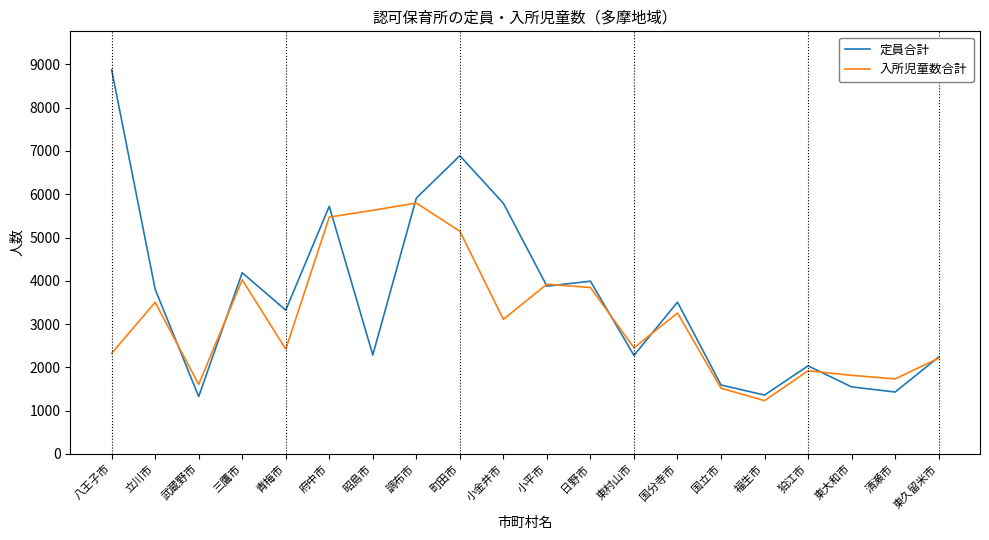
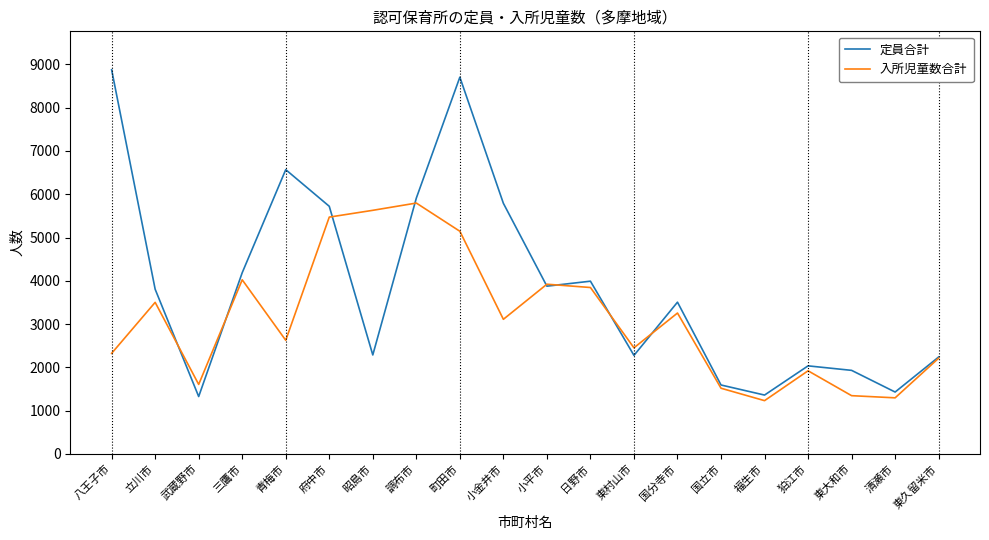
  {
    "定員合計": {
      "八王子市": 8900,
      "立川市": 3800,
      "武蔵野市": 1300,
      "三鷹市": 4200,
-     "青梅市": 3300,
+     "青梅市": 6600,
      "府中市": 5700,
      "昭島市": 2300,
      "調布市": 5900,
-     "町田市": 6900,
+     "町田市": 8700,
      "小金井市": 5800,
      "日野市": 4000,
      "東村山市": 2300,
      "国分寺市": 3500,
      "国立市": 1600,
      "福生市": 1400,
      "狛江市": 2000,
-     "東大和市": 1500,
+     "東大和市": 1900,
      "清瀬市": 1400
    },
    "入所児童数合計": {
      "八王子市": 2300,
      "立川市": 3500,
      "武蔵野市": 1600,
      "三鷹市": 4000,
-     "青梅市": 2400,
+     "青梅市": 2600,
      "府中市": 5500,
      "昭島市": 5600,
      "調布市": 5800,
      "町田市": 5100,
      "小金井市": 3100,
      "日野市": 3800,
      "東村山市": 2500,
      "国分寺市": 3300,
      "国立市": 1500,
      "福生市": 1200,
      "狛江市": 1900,
-     "東大和市": 1800,
-     "清瀬市": 1700
+     "東大和市": 1300,
+     "清瀬市": 1300
    }
  }
